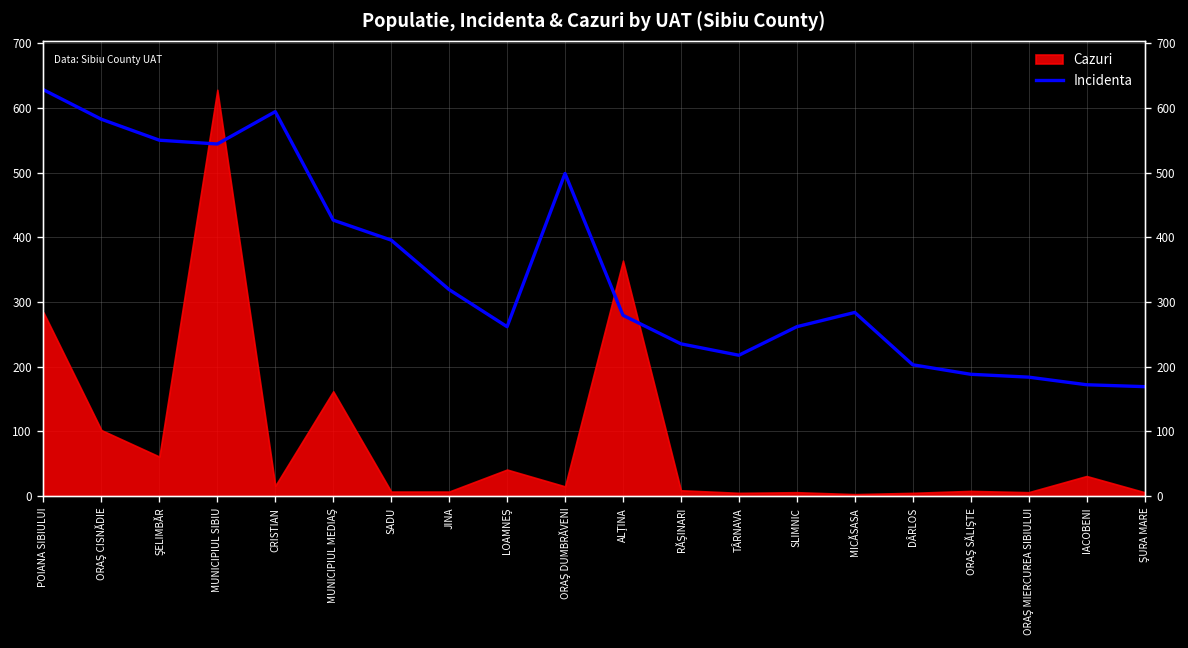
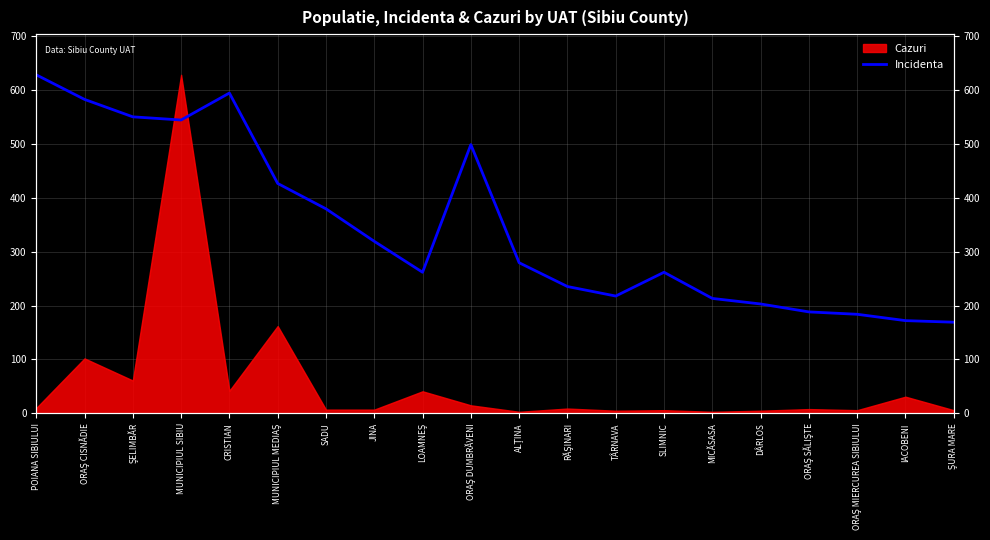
  {
    "Cazuri": {
-     "POIANA SIBIULUI": 280,
+     "POIANA SIBIULUI": 10,
      "ORAŞ CISNĂDIE": 100,
      "ŞELIMBĂR": 60,
      "MUNICIPIUL SIBIU": 630,
-     "CRISTIAN": 20,
+     "CRISTIAN": 40,
      "MUNICIPIUL MEDIAŞ": 160,
      "SADU": 10,
      "JINA": 10,
      "LOAMNEŞ": 40,
      "ORAŞ DUMBRĂVENI": 20,
-     "ALŢINA": 360,
+     "ALŢINA": 0,
      "RĂŞINARI": 10,
      "TÂRNAVA": 10,
      "SLIMNIC": 10,
      "DÂRLOS": 10,
      "ORAŞ SĂLIŞTE": 10,
      "ORAŞ MIERCUREA SIBIULUI": 10,
      "IACOBENI": 30,
      "ŞURA MARE": 10
    },
    "Incidenta": {
      "POIANA SIBIULUI": 630,
      "ORAŞ CISNĂDIE": 580,
      "ŞELIMBĂR": 550,
      "MUNICIPIUL SIBIU": 540,
      "CRISTIAN": 590,
      "MUNICIPIUL MEDIAŞ": 430,
-     "SADU": 400,
+     "SADU": 380,
      "JINA": 320,
      "LOAMNEŞ": 260,
      "ORAŞ DUMBRĂVENI": 500,
      "ALŢINA": 280,
      "RĂŞINARI": 240,
      "TÂRNAVA": 220,
      "SLIMNIC": 260,
-     "MICĂSASA": 280,
+     "MICĂSASA": 210,
      "DÂRLOS": 200,
      "ORAŞ SĂLIŞTE": 190,
      "ORAŞ MIERCUREA SIBIULUI": 180,
      "IACOBENI": 170,
      "ŞURA MARE": 170
    }
  }
